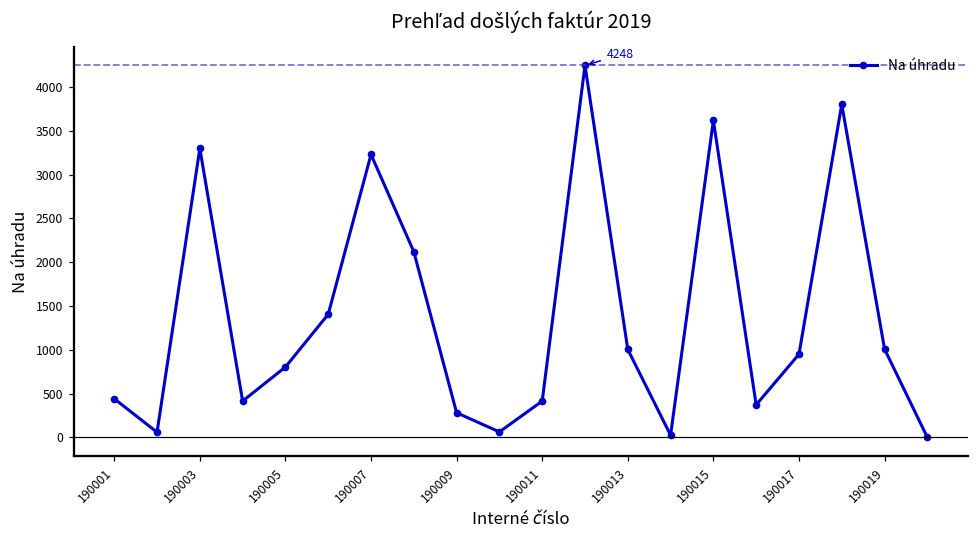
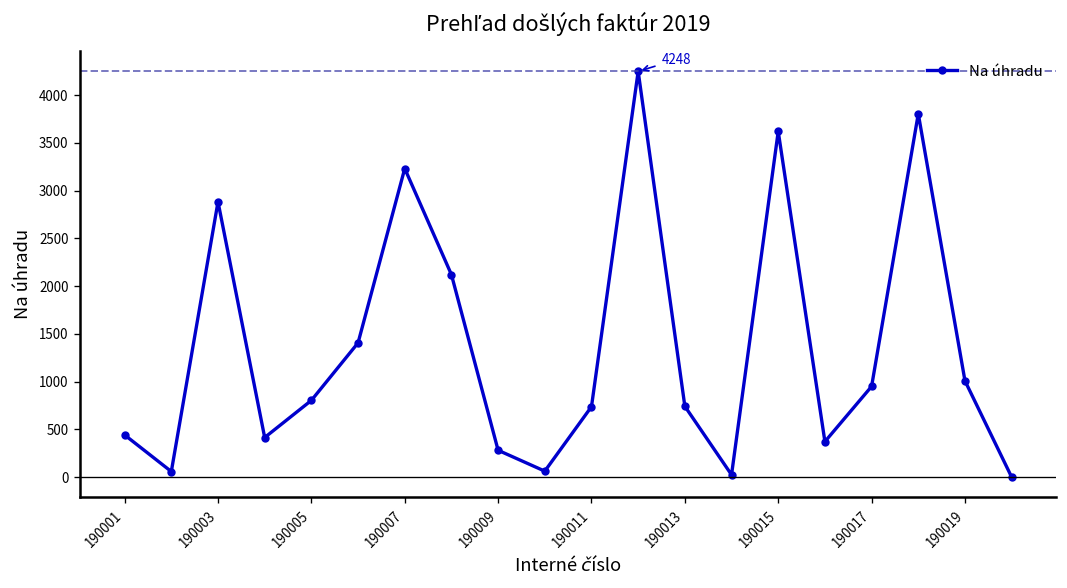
  {
    "190001": 400,
-   "190003": 3300,
+   "190003": 2900,
    "190005": 800,
    "190007": 3200,
    "190009": 300,
-   "190011": 400,
-   "190013": 1000,
+   "190011": 700,
+   "190013": 700,
    "190015": 3600,
    "190017": 900,
    "190019": 1000
  }
